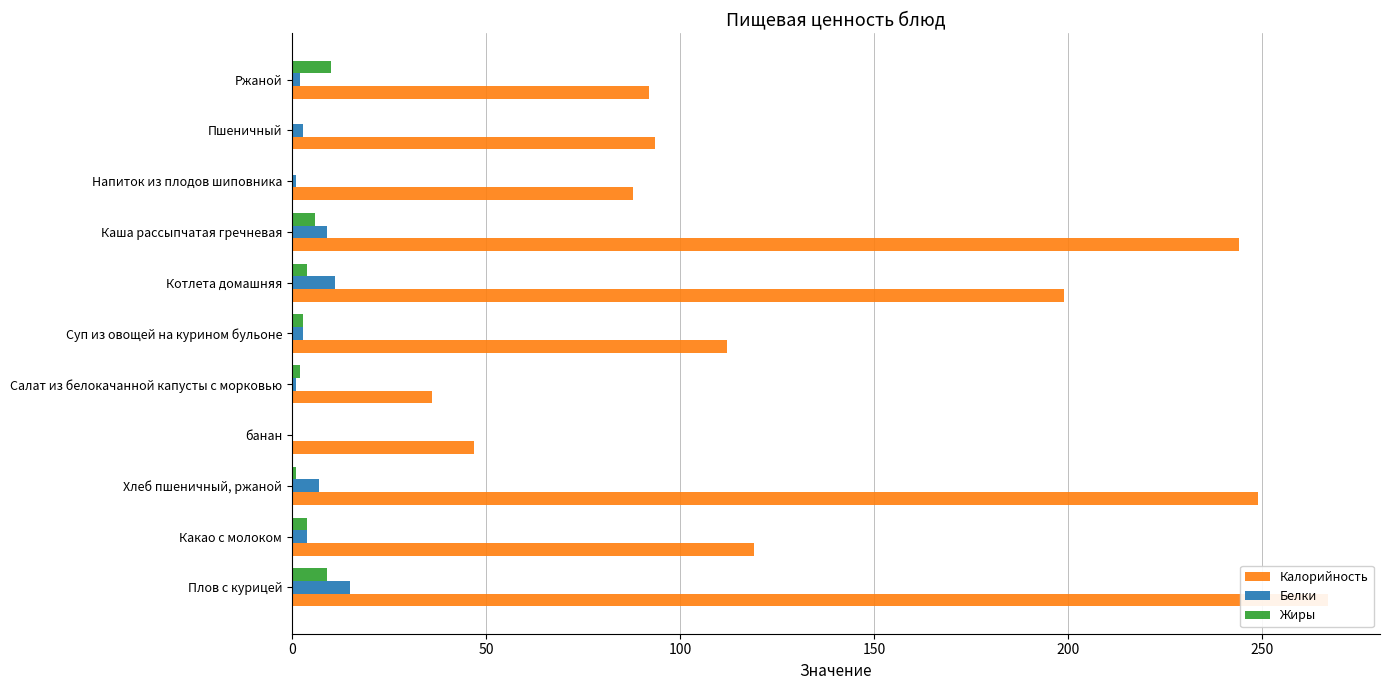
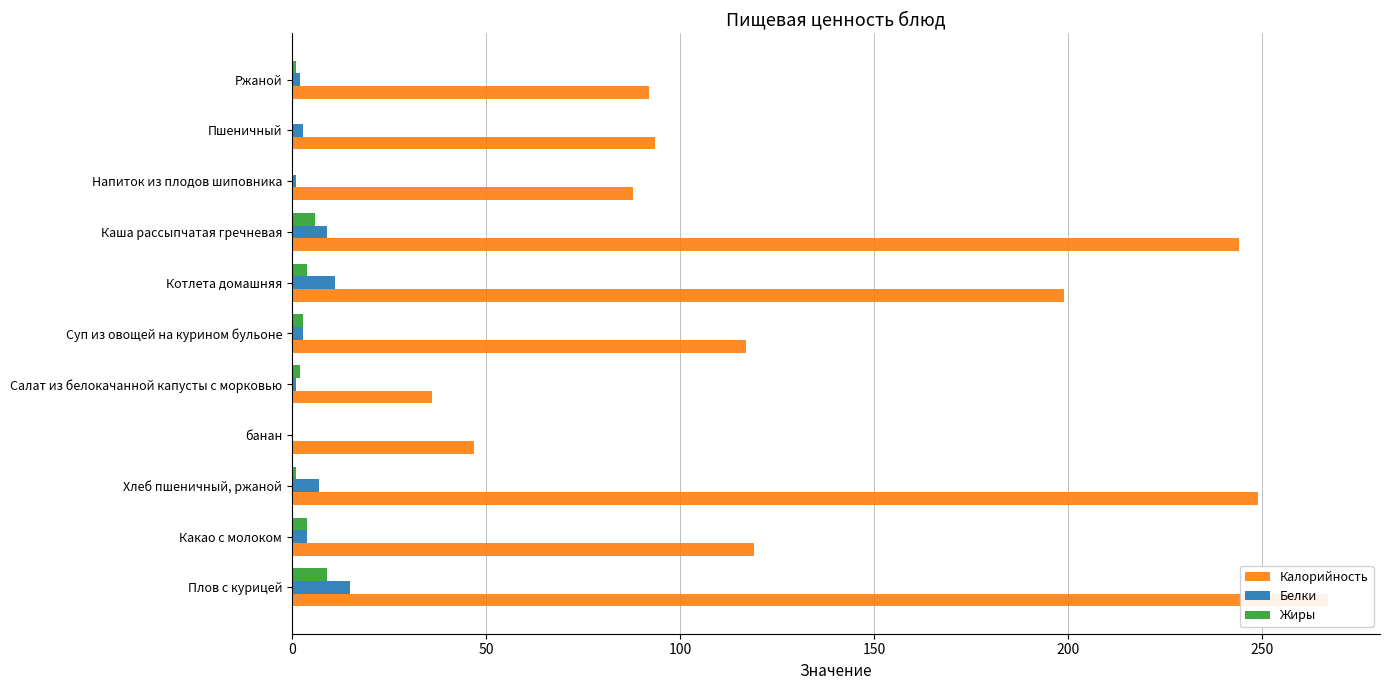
  {
    "Калорийность": {
      "Ржаной": 92,
      "Пшеничный": 94,
      "Напиток из плодов шиповника": 88,
      "Каша рассыпчатая гречневая": 244,
      "Котлета домашняя": 199,
-     "Суп из овощей на курином бульоне": 112,
+     "Суп из овощей на курином бульоне": 117,
      "Салат из белокачанной капусты с морковью": 36,
      "банан": 47,
      "Хлеб пшеничный, ржаной": 249,
      "Какао с молоком": 119
    },
    "Белки": {
      "Ржаной": 2,
      "Пшеничный": 3,
      "Напиток из плодов шиповника": 1,
      "Каша рассыпчатая гречневая": 9,
      "Котлета домашняя": 11,
      "Суп из овощей на курином бульоне": 3,
      "Салат из белокачанной капусты с морковью": 1,
      "банан": 0,
      "Хлеб пшеничный, ржаной": 7,
      "Какао с молоком": 4,
      "Плов с курицей": 15
    },
    "Жиры": {
-     "Ржаной": 10,
+     "Ржаной": 1,
      "Пшеничный": 0,
      "Напиток из плодов шиповника": 0,
      "Каша рассыпчатая гречневая": 6,
      "Котлета домашняя": 4,
      "Суп из овощей на курином бульоне": 3,
      "Салат из белокачанной капусты с морковью": 2,
      "банан": 0,
      "Хлеб пшеничный, ржаной": 1,
      "Какао с молоком": 4,
      "Плов с курицей": 9
    }
  }
